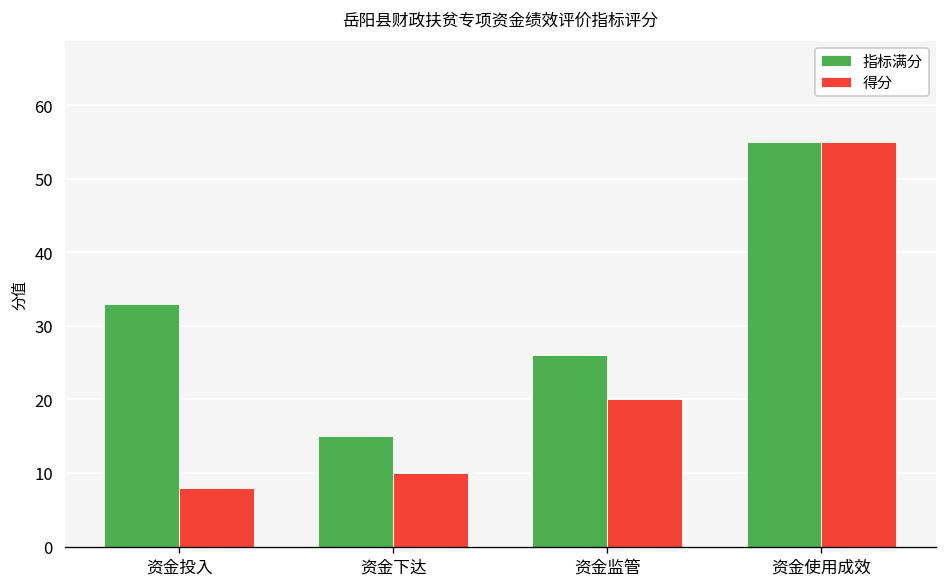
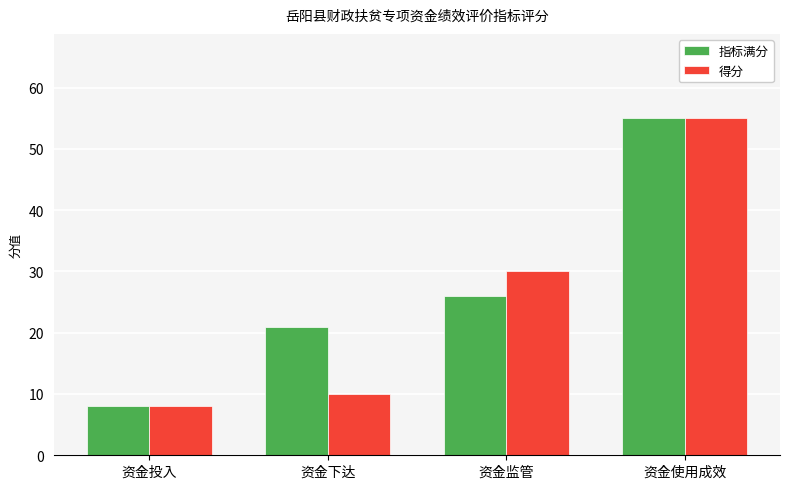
  {
    "指标满分": {
-     "资金投入": 33,
-     "资金下达": 15,
+     "资金投入": 8,
+     "资金下达": 21,
      "资金监管": 26,
      "资金使用成效": 55
    },
    "得分": {
      "资金投入": 8,
      "资金下达": 10,
-     "资金监管": 20,
+     "资金监管": 30,
      "资金使用成效": 55
    }
  }
